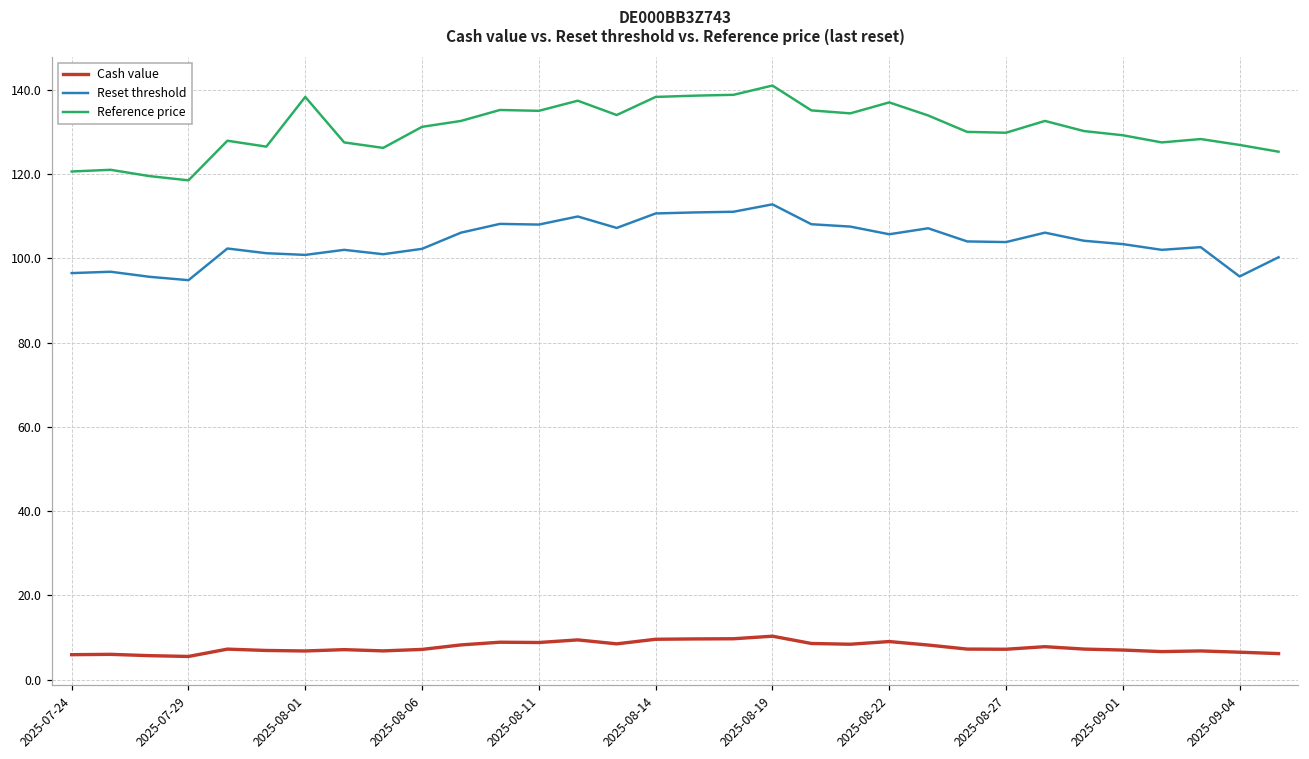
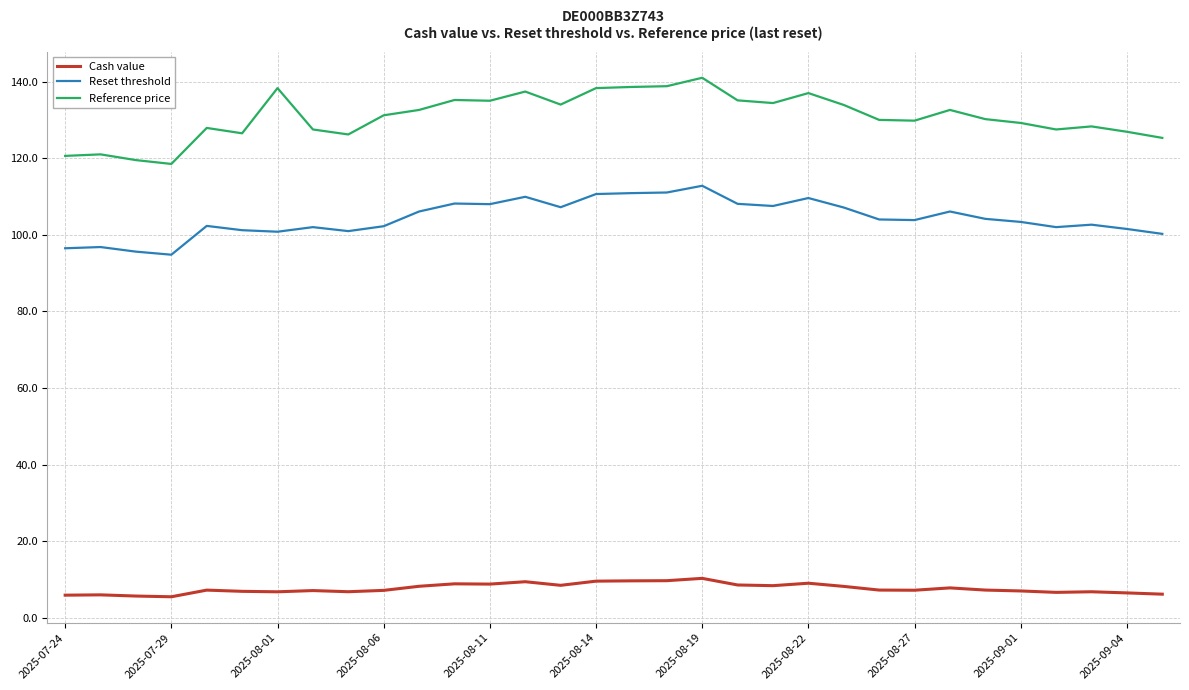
  {
    "Cash value": {
      "2025-07-24": 6,
      "2025-07-29": 5,
      "2025-08-01": 7,
      "2025-08-06": 7,
      "2025-08-11": 9,
      "2025-08-14": 10,
      "2025-08-19": 10,
      "2025-08-22": 9,
      "2025-08-27": 7,
      "2025-09-01": 7,
      "2025-09-04": 6
    },
    "Reset threshold": {
      "2025-07-24": 96,
      "2025-07-29": 95,
      "2025-08-01": 101,
      "2025-08-06": 102,
      "2025-08-11": 108,
      "2025-08-14": 111,
      "2025-08-19": 113,
-     "2025-08-22": 106,
+     "2025-08-22": 110,
      "2025-08-27": 104,
      "2025-09-01": 103,
-     "2025-09-04": 96
+     "2025-09-04": 102
    },
    "Reference price": {
      "2025-07-24": 121,
      "2025-07-29": 119,
      "2025-08-01": 138,
      "2025-08-06": 131,
      "2025-08-11": 135,
      "2025-08-14": 138,
      "2025-08-19": 141,
      "2025-08-22": 137,
      "2025-08-27": 130,
      "2025-09-01": 129,
      "2025-09-04": 127
    }
  }
